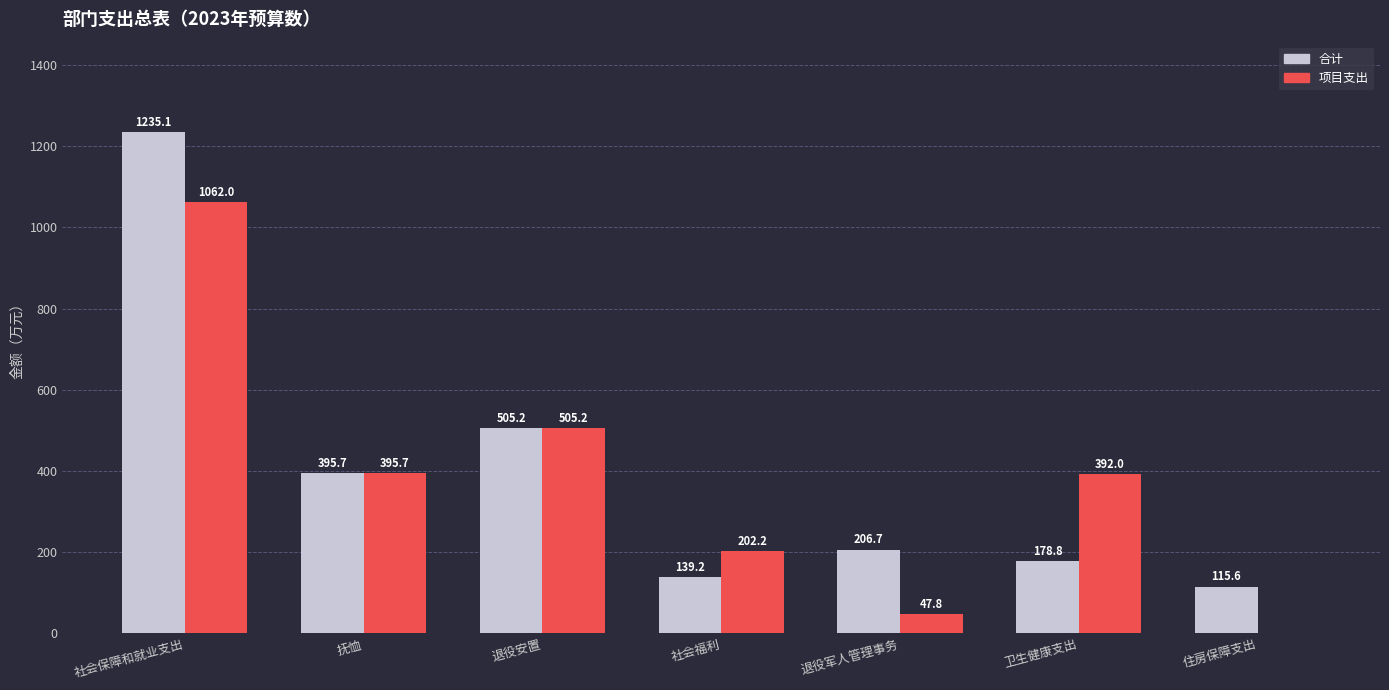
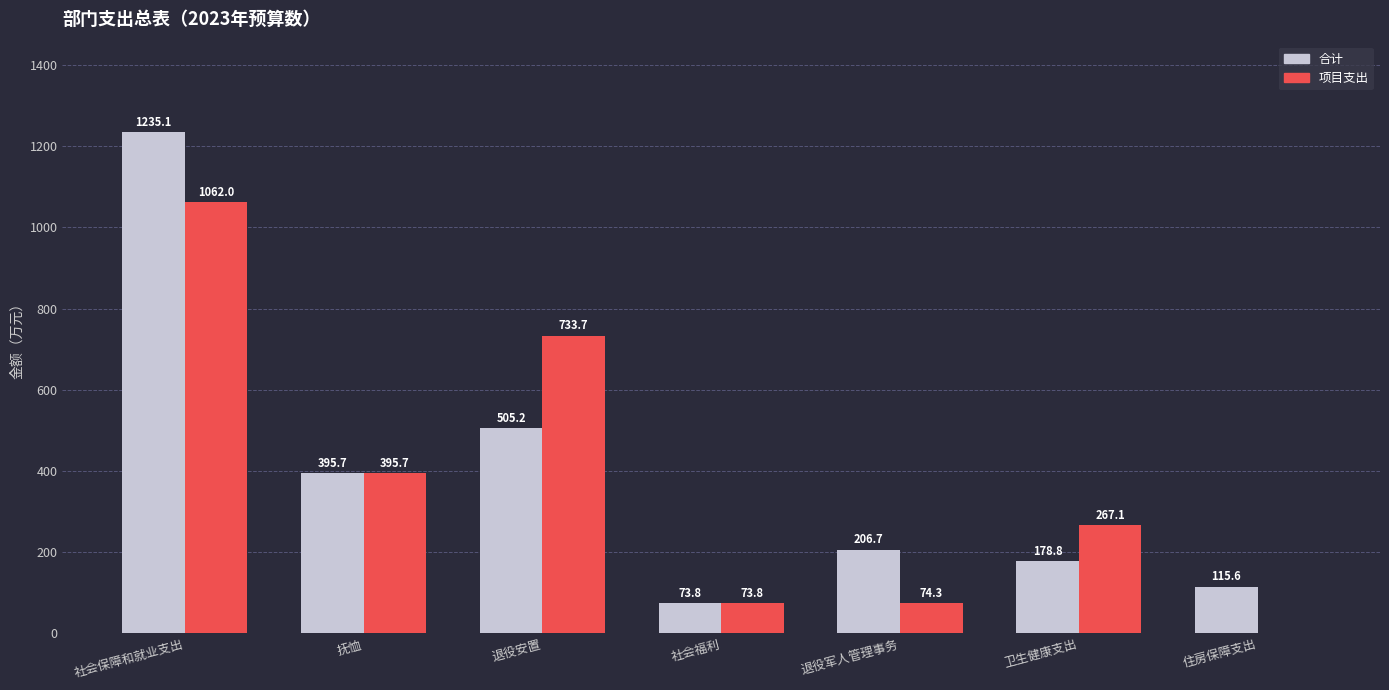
  {
    "合计": {
      "社会保障和就业支出": 1235.1,
      "抚恤": 395.7,
      "退役安置": 505.2,
-     "社会福利": 139.2,
+     "社会福利": 73.8,
      "退役军人管理事务": 206.7,
      "卫生健康支出": 178.8,
      "住房保障支出": 115.6
    },
    "项目支出": {
      "社会保障和就业支出": 1062.0,
      "抚恤": 395.7,
-     "退役安置": 505.2,
-     "社会福利": 202.2,
-     "退役军人管理事务": 47.8,
-     "卫生健康支出": 392.0
+     "退役安置": 733.7,
+     "社会福利": 73.8,
+     "退役军人管理事务": 74.3,
+     "卫生健康支出": 267.1
    }
  }
